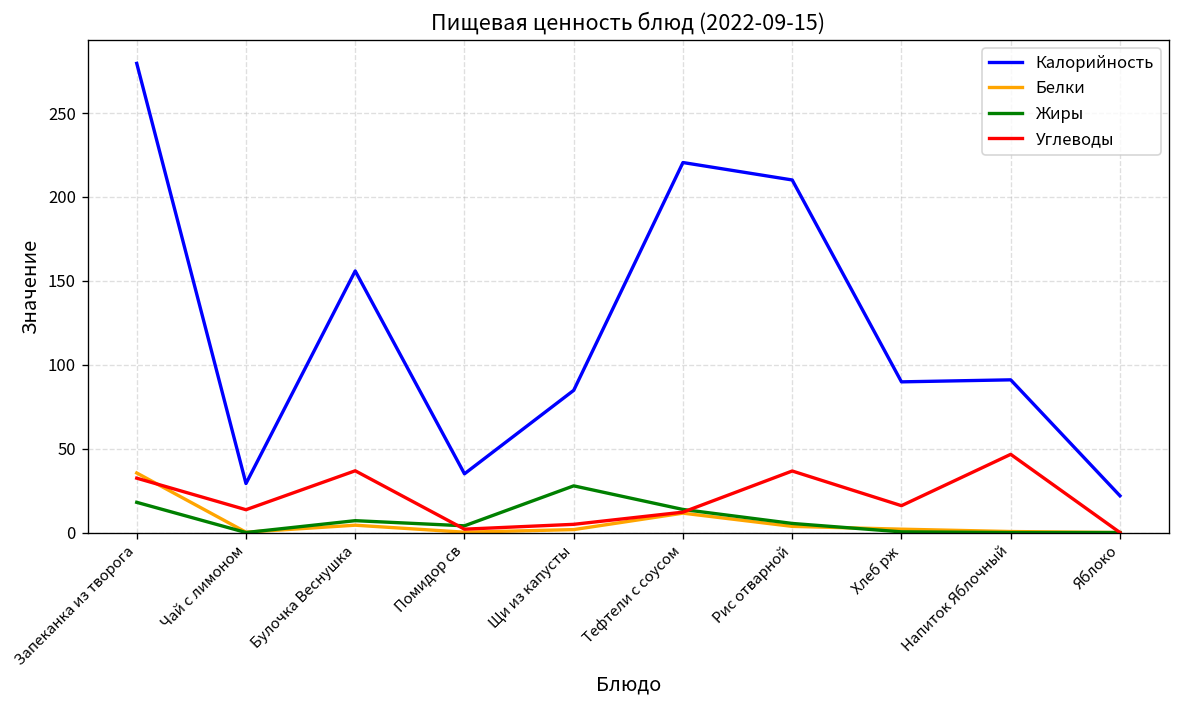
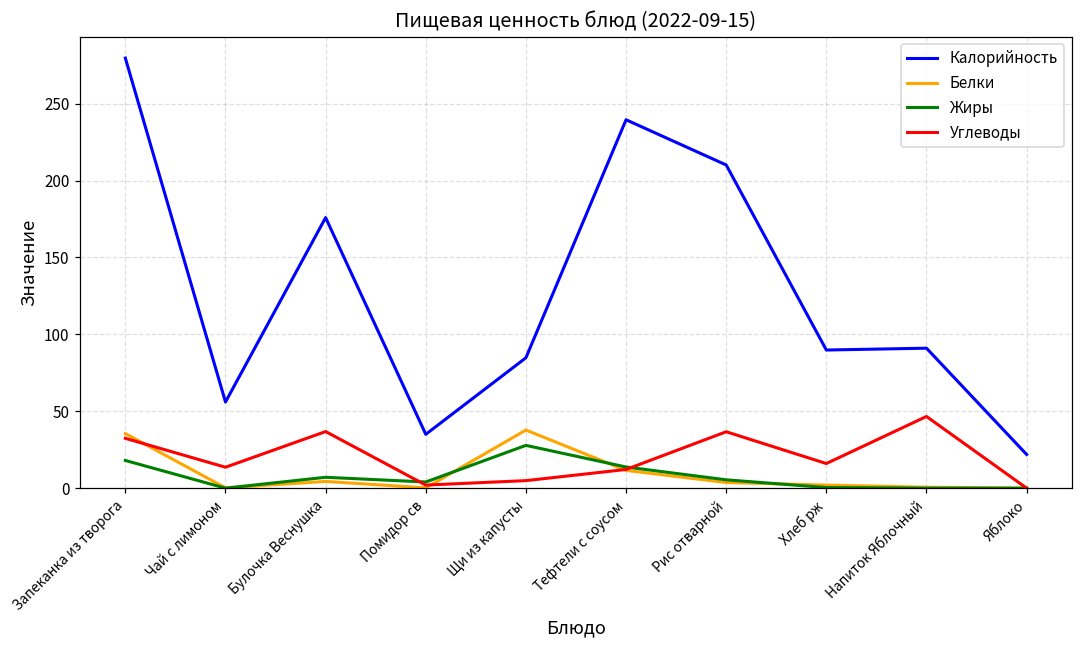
  {
    "Калорийность": {
      "Запеканка из творога": 280,
-     "Чай с лимоном": 29,
-     "Булочка Веснушка": 156,
+     "Чай с лимоном": 56,
+     "Булочка Веснушка": 176,
      "Помидор св": 35,
      "Щи из капусты": 85,
-     "Тефтели с соусом": 221,
+     "Тефтели с соусом": 240,
      "Рис отварной": 210,
      "Хлеб рж": 90,
      "Напиток Яблочный": 91,
      "Яблоко": 22
    },
    "Белки": {
      "Запеканка из творога": 36,
      "Булочка Веснушка": 4,
-     "Щи из капусты": 2
+     "Щи из капусты": 38
    },
    "Жиры": {
      "Запеканка из творога": 18,
      "Булочка Веснушка": 7,
      "Помидор св": 4,
      "Щи из капусты": 28
    },
    "Углеводы": {
      "Запеканка из творога": 32,
      "Чай с лимоном": 14,
      "Булочка Веснушка": 37,
      "Щи из капусты": 5,
      "Рис отварной": 37,
      "Хлеб рж": 16,
      "Напиток Яблочный": 47
    }
  }
